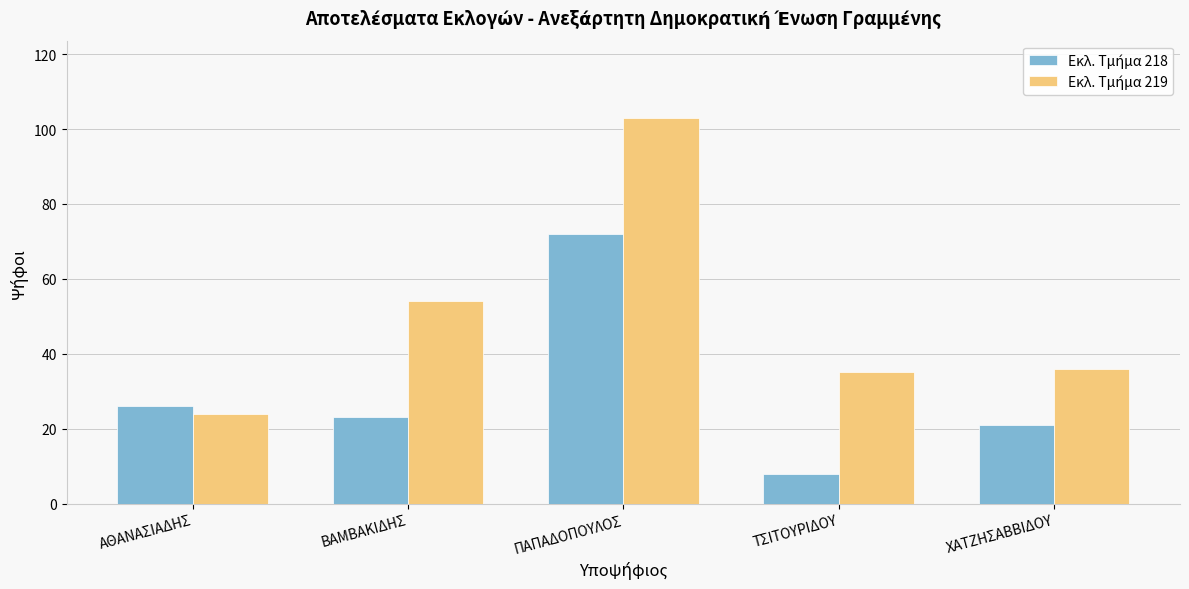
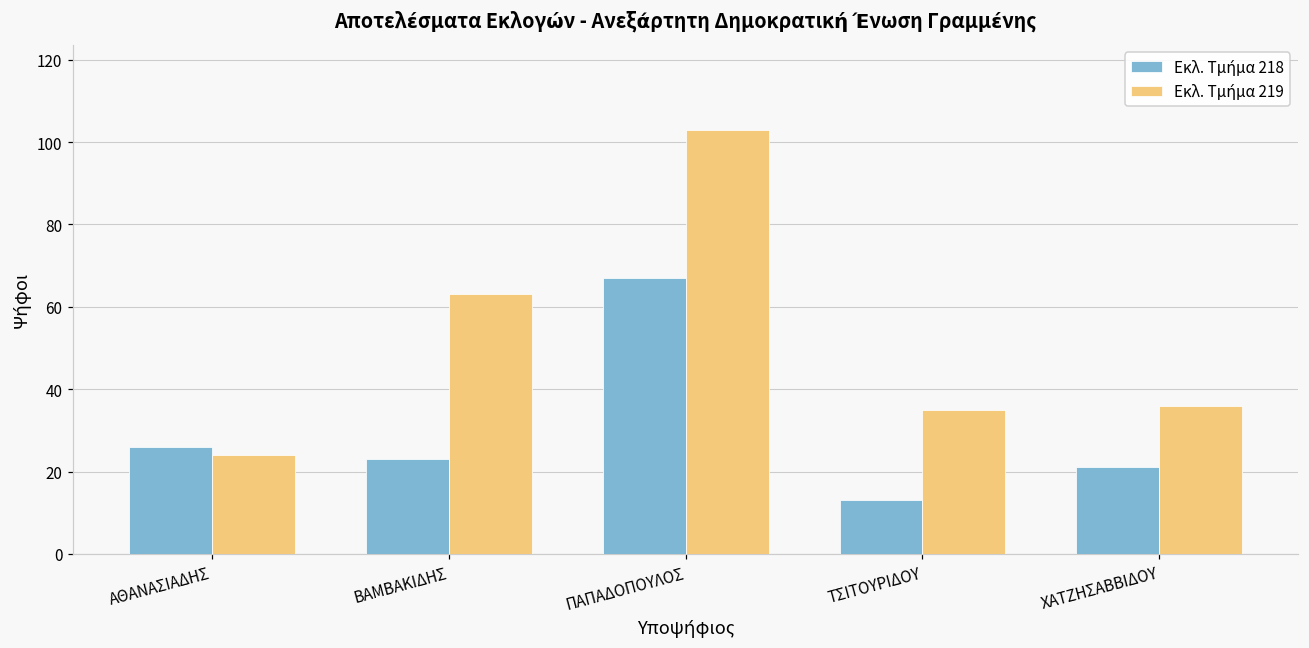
  {
    "Εκλ. Τμήμα 218": {
      "ΑΘΑΝΑΣΙΑΔΗΣ": 26,
      "ΒΑΜΒΑΚΙΔΗΣ": 23,
-     "ΠΑΠΑΔΟΠΟΥΛΟΣ": 72,
-     "ΤΣΙΤΟΥΡΙΔΟΥ": 8,
+     "ΠΑΠΑΔΟΠΟΥΛΟΣ": 67,
+     "ΤΣΙΤΟΥΡΙΔΟΥ": 13,
      "ΧΑΤΖΗΣΑΒΒΙΔΟΥ": 21
    },
    "Εκλ. Τμήμα 219": {
      "ΑΘΑΝΑΣΙΑΔΗΣ": 24,
-     "ΒΑΜΒΑΚΙΔΗΣ": 54,
+     "ΒΑΜΒΑΚΙΔΗΣ": 63,
      "ΠΑΠΑΔΟΠΟΥΛΟΣ": 103,
      "ΤΣΙΤΟΥΡΙΔΟΥ": 35,
      "ΧΑΤΖΗΣΑΒΒΙΔΟΥ": 36
    }
  }
